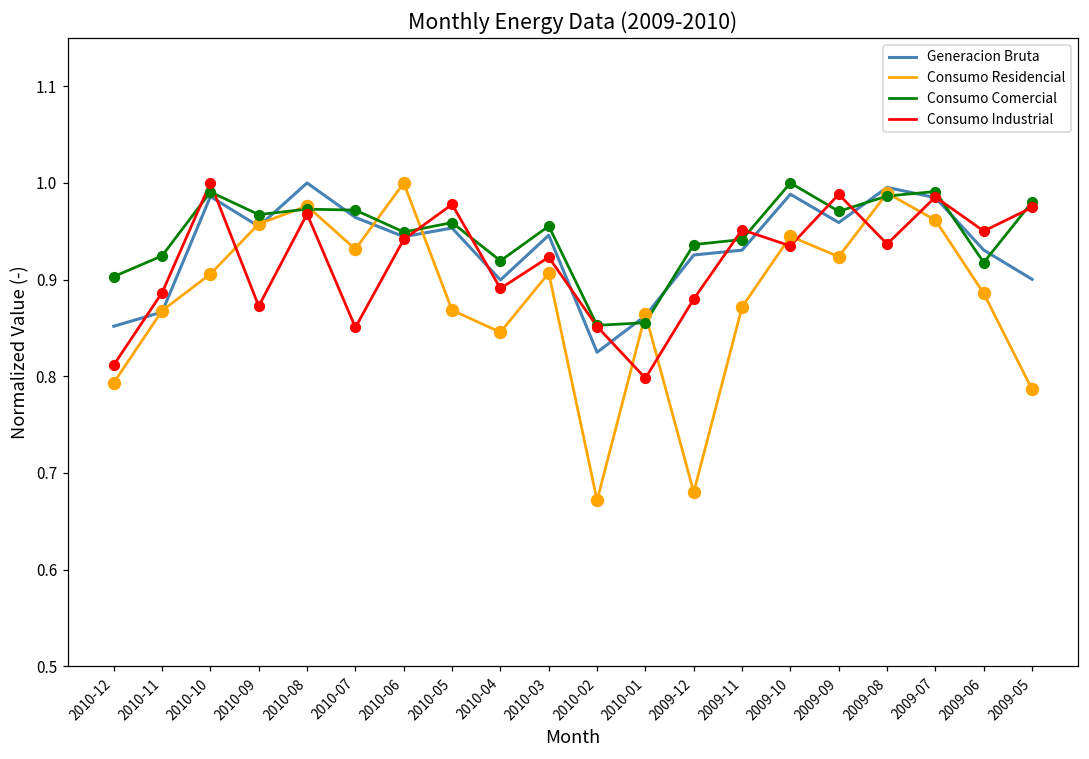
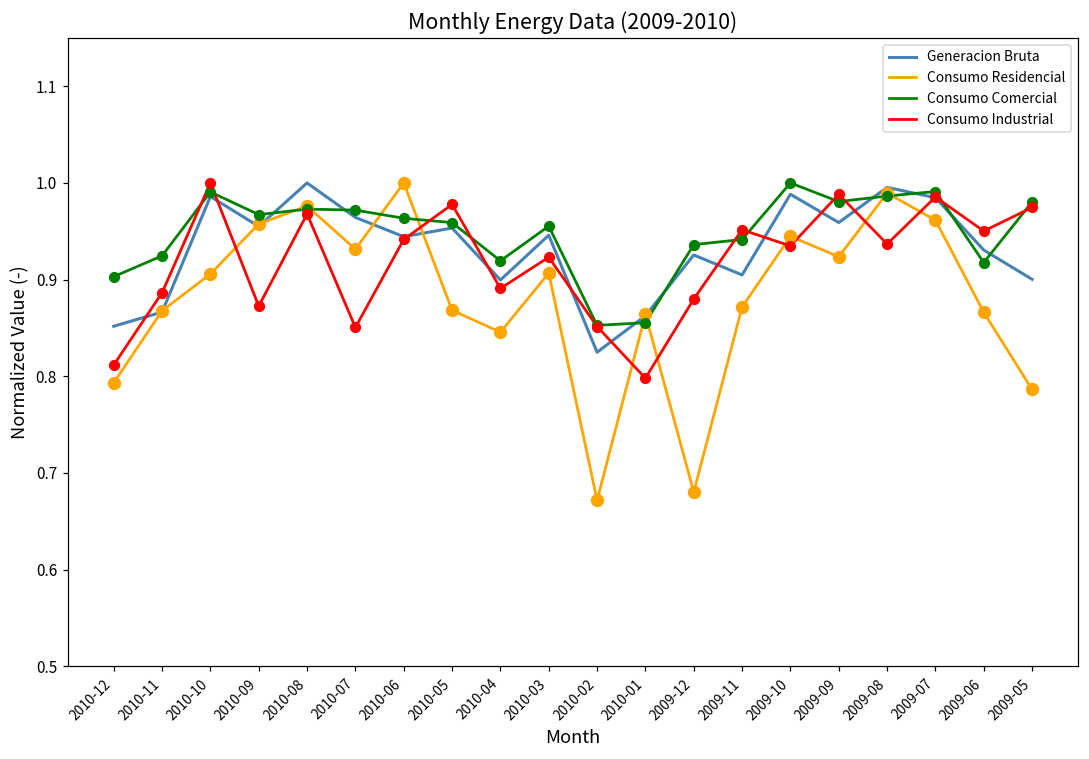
  {
    "Generacion Bruta": {
      "2010-12": 0.85,
      "2010-10": 0.99,
      "2010-08": 1.00,
      "2010-07": 0.96,
      "2010-05": 0.95,
      "2010-04": 0.90,
      "2010-03": 0.95,
      "2010-02": 0.82,
      "2009-12": 0.93,
-     "2009-11": 0.93,
+     "2009-11": 0.90,
      "2009-10": 0.99,
      "2009-09": 0.96,
      "2009-08": 1.00,
      "2009-06": 0.93,
      "2009-05": 0.90
    },
    "Consumo Residencial": {
      "2010-12": 0.79,
      "2010-10": 0.91,
      "2010-08": 0.98,
      "2010-07": 0.93,
      "2010-06": 1.00,
      "2010-05": 0.87,
      "2010-04": 0.85,
      "2010-03": 0.91,
      "2010-02": 0.67,
      "2009-12": 0.68,
      "2009-11": 0.87,
      "2009-10": 0.94,
      "2009-09": 0.92,
      "2009-08": 0.99,
      "2009-07": 0.96,
-     "2009-06": 0.89,
+     "2009-06": 0.87,
      "2009-05": 0.79
    },
    "Consumo Comercial": {
      "2010-12": 0.90,
      "2010-11": 0.92,
      "2010-10": 0.99,
      "2010-09": 0.97,
      "2010-08": 0.97,
      "2010-07": 0.97,
-     "2010-06": 0.95,
+     "2010-06": 0.96,
      "2010-05": 0.96,
      "2010-04": 0.92,
      "2010-03": 0.96,
      "2010-01": 0.86,
      "2009-12": 0.94,
      "2009-11": 0.94,
      "2009-10": 1.00,
-     "2009-09": 0.97,
+     "2009-09": 0.98,
      "2009-08": 0.99,
      "2009-07": 0.99,
      "2009-06": 0.92,
      "2009-05": 0.98
    },
    "Consumo Industrial": {
      "2010-12": 0.81,
      "2010-11": 0.89,
      "2010-10": 1.00,
      "2010-09": 0.87,
      "2010-08": 0.97,
      "2010-07": 0.85,
      "2010-05": 0.98,
      "2010-04": 0.89,
      "2010-03": 0.92,
      "2010-01": 0.80,
      "2009-12": 0.88,
      "2009-11": 0.95,
      "2009-10": 0.93,
      "2009-09": 0.99,
      "2009-08": 0.94,
      "2009-06": 0.95,
      "2009-05": 0.97
    }
  }
